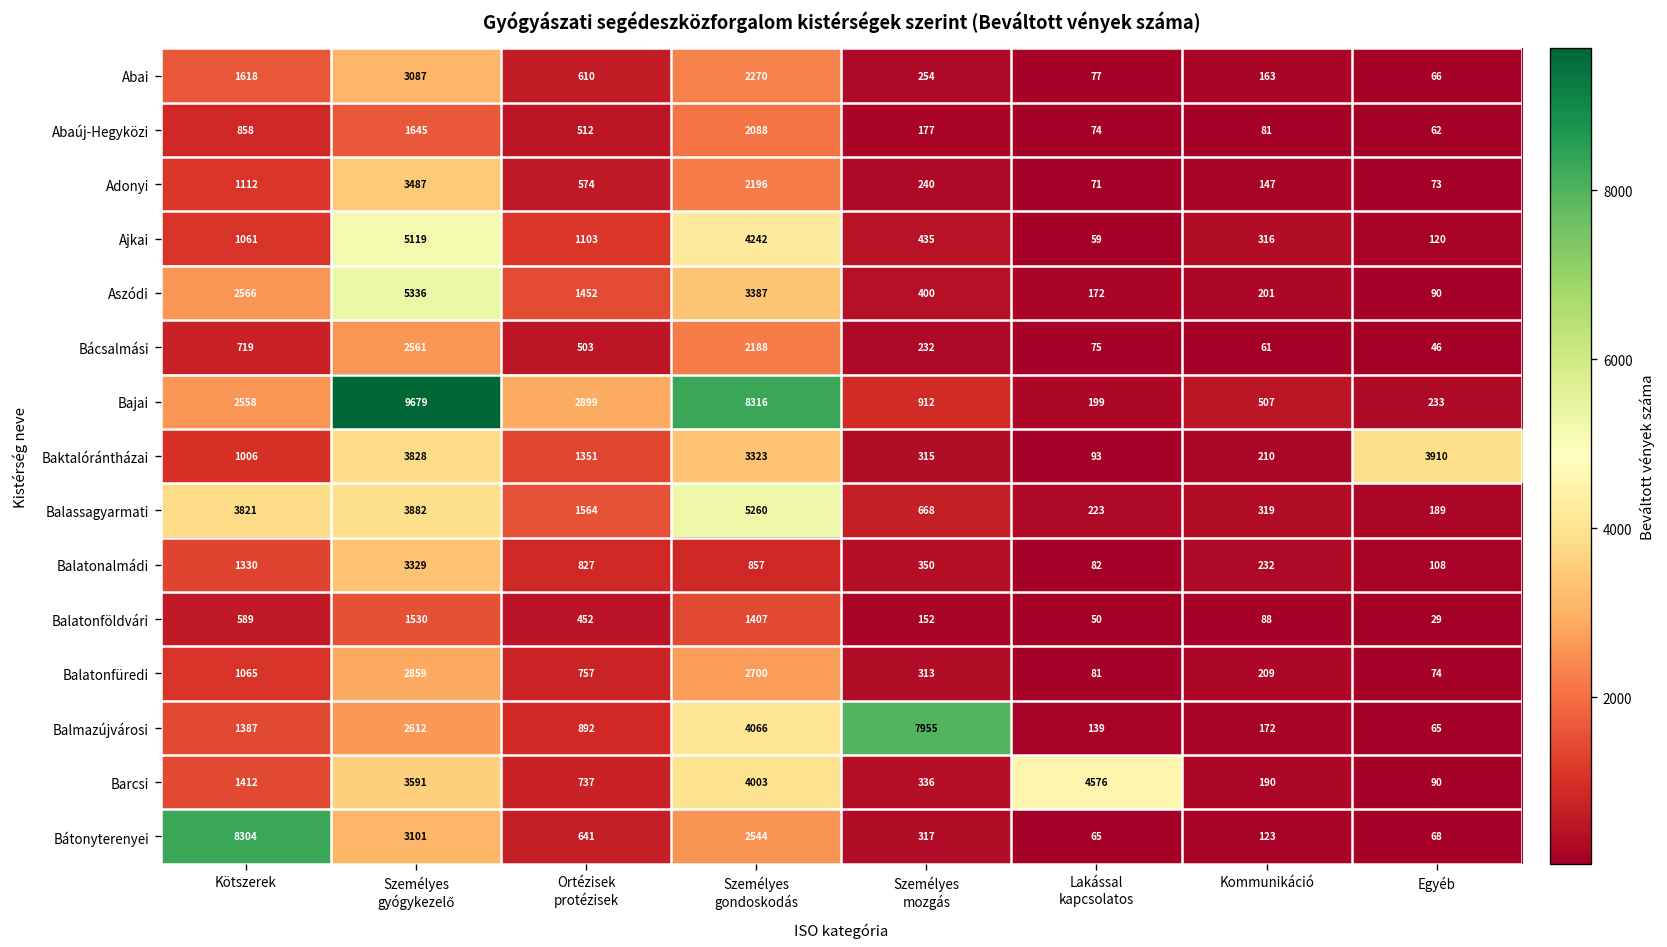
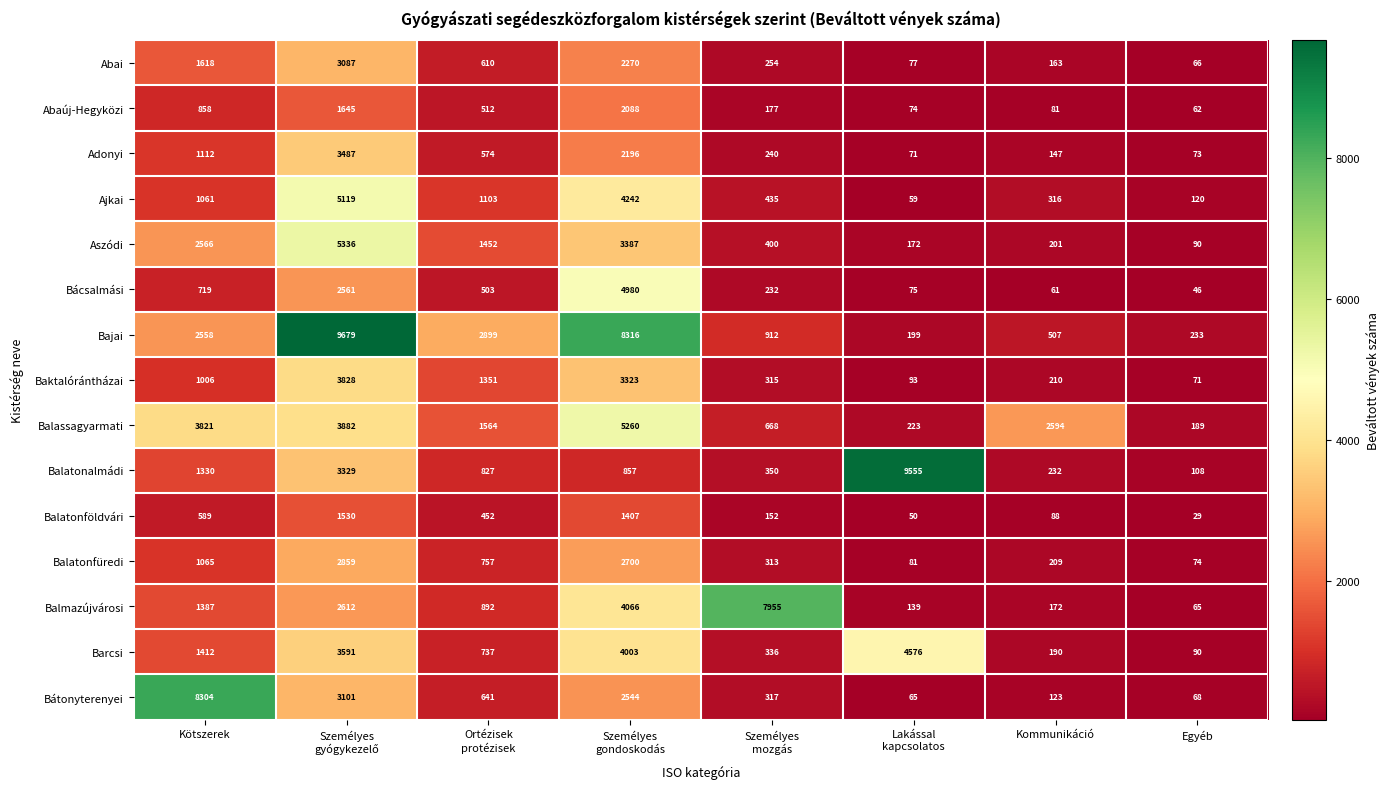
  {
    "Abai": {
      "Kötszerek": 1618,
      "Személyes gyógykezelő": 3087,
      "Ortézisek protézisek": 610,
      "Személyes gondoskodás": 2270,
      "Személyes mozgás": 254,
      "Lakással kapcsolatos": 77,
      "Kommunikáció": 163,
      "Egyéb": 66
    },
    "Abaúj-Hegyközi": {
      "Kötszerek": 858,
      "Személyes gyógykezelő": 1645,
      "Ortézisek protézisek": 512,
      "Személyes gondoskodás": 2088,
      "Személyes mozgás": 177,
      "Lakással kapcsolatos": 74,
      "Kommunikáció": 81,
      "Egyéb": 62
    },
    "Adonyi": {
      "Kötszerek": 1112,
      "Személyes gyógykezelő": 3487,
      "Ortézisek protézisek": 574,
      "Személyes gondoskodás": 2196,
      "Személyes mozgás": 240,
      "Lakással kapcsolatos": 71,
      "Kommunikáció": 147,
      "Egyéb": 73
    },
    "Ajkai": {
      "Kötszerek": 1061,
      "Személyes gyógykezelő": 5119,
      "Ortézisek protézisek": 1103,
      "Személyes gondoskodás": 4242,
      "Személyes mozgás": 435,
      "Lakással kapcsolatos": 59,
      "Kommunikáció": 316,
      "Egyéb": 120
    },
    "Aszódi": {
      "Kötszerek": 2566,
      "Személyes gyógykezelő": 5336,
      "Ortézisek protézisek": 1452,
      "Személyes gondoskodás": 3387,
      "Személyes mozgás": 400,
      "Lakással kapcsolatos": 172,
      "Kommunikáció": 201,
      "Egyéb": 90
    },
    "Bácsalmási": {
      "Kötszerek": 719,
      "Személyes gyógykezelő": 2561,
      "Ortézisek protézisek": 503,
-     "Személyes gondoskodás": 2188,
+     "Személyes gondoskodás": 4980,
      "Személyes mozgás": 232,
      "Lakással kapcsolatos": 75,
      "Kommunikáció": 61,
      "Egyéb": 46
    },
    "Bajai": {
      "Kötszerek": 2558,
      "Személyes gyógykezelő": 9679,
      "Ortézisek protézisek": 2899,
      "Személyes gondoskodás": 8316,
      "Személyes mozgás": 912,
      "Lakással kapcsolatos": 199,
      "Kommunikáció": 507,
      "Egyéb": 233
    },
    "Baktalórántházai": {
      "Kötszerek": 1006,
      "Személyes gyógykezelő": 3828,
      "Ortézisek protézisek": 1351,
      "Személyes gondoskodás": 3323,
      "Személyes mozgás": 315,
      "Lakással kapcsolatos": 93,
      "Kommunikáció": 210,
-     "Egyéb": 3910
+     "Egyéb": 71
    },
    "Balassagyarmati": {
      "Kötszerek": 3821,
      "Személyes gyógykezelő": 3882,
      "Ortézisek protézisek": 1564,
      "Személyes gondoskodás": 5260,
      "Személyes mozgás": 668,
      "Lakással kapcsolatos": 223,
-     "Kommunikáció": 319,
+     "Kommunikáció": 2594,
      "Egyéb": 189
    },
    "Balatonalmádi": {
      "Kötszerek": 1330,
      "Személyes gyógykezelő": 3329,
      "Ortézisek protézisek": 827,
      "Személyes gondoskodás": 857,
      "Személyes mozgás": 350,
-     "Lakással kapcsolatos": 82,
+     "Lakással kapcsolatos": 9555,
      "Kommunikáció": 232,
      "Egyéb": 108
    },
    "Balatonföldvári": {
      "Kötszerek": 589,
      "Személyes gyógykezelő": 1530,
      "Ortézisek protézisek": 452,
      "Személyes gondoskodás": 1407,
      "Személyes mozgás": 152,
      "Lakással kapcsolatos": 50,
      "Kommunikáció": 88,
      "Egyéb": 29
    },
    "Balatonfüredi": {
      "Kötszerek": 1065,
      "Személyes gyógykezelő": 2859,
      "Ortézisek protézisek": 757,
      "Személyes gondoskodás": 2700,
      "Személyes mozgás": 313,
      "Lakással kapcsolatos": 81,
      "Kommunikáció": 209,
      "Egyéb": 74
    },
    "Balmazújvárosi": {
      "Kötszerek": 1387,
      "Személyes gyógykezelő": 2612,
      "Ortézisek protézisek": 892,
      "Személyes gondoskodás": 4066,
      "Személyes mozgás": 7955,
      "Lakással kapcsolatos": 139,
      "Kommunikáció": 172,
      "Egyéb": 65
    },
    "Barcsi": {
      "Kötszerek": 1412,
      "Személyes gyógykezelő": 3591,
      "Ortézisek protézisek": 737,
      "Személyes gondoskodás": 4003,
      "Személyes mozgás": 336,
      "Lakással kapcsolatos": 4576,
      "Kommunikáció": 190,
      "Egyéb": 90
    },
    "Bátonyterenyei": {
      "Kötszerek": 8304,
      "Személyes gyógykezelő": 3101,
      "Ortézisek protézisek": 641,
      "Személyes gondoskodás": 2544,
      "Személyes mozgás": 317,
      "Lakással kapcsolatos": 65,
      "Kommunikáció": 123,
      "Egyéb": 68
    }
  }
